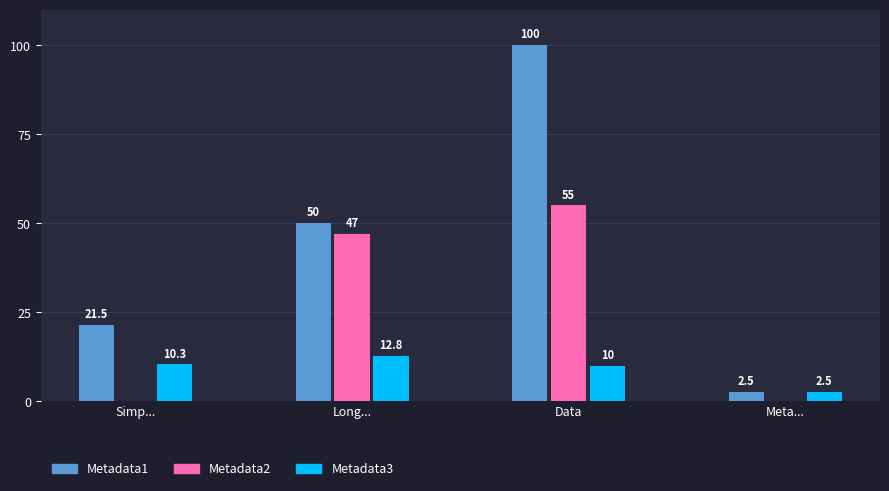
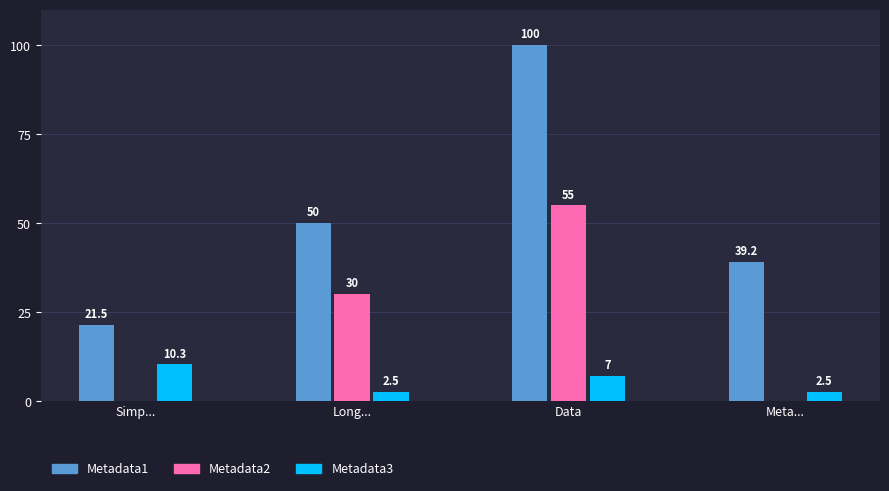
  {
    "Metadata1": {
      "Simp...": 21.5,
      "Long...": 50,
      "Data": 100,
-     "Meta...": 2.5
+     "Meta...": 39.2
    },
    "Metadata2": {
-     "Long...": 47,
+     "Long...": 30,
      "Data": 55
    },
    "Metadata3": {
      "Simp...": 10.3,
-     "Long...": 12.8,
-     "Data": 10,
+     "Long...": 2.5,
+     "Data": 7,
      "Meta...": 2.5
    }
  }
